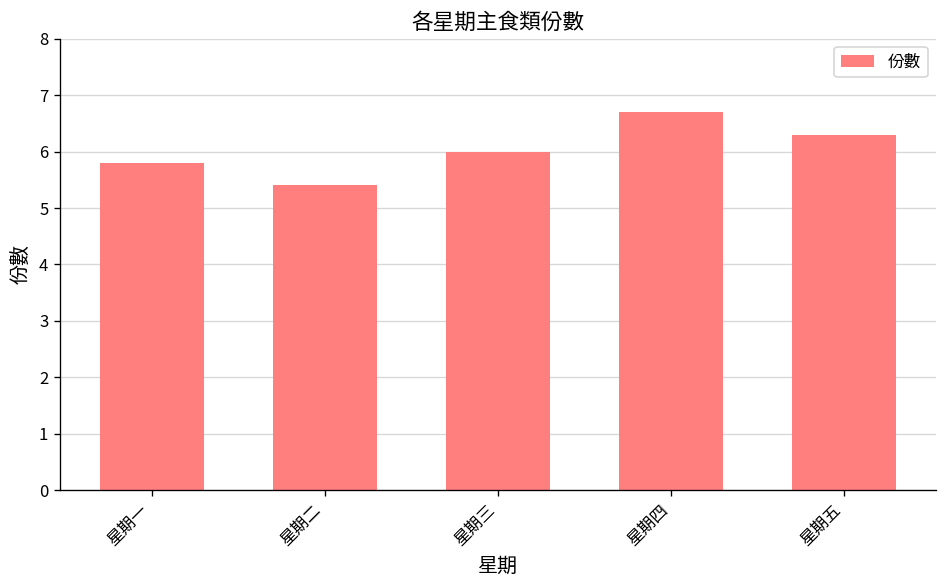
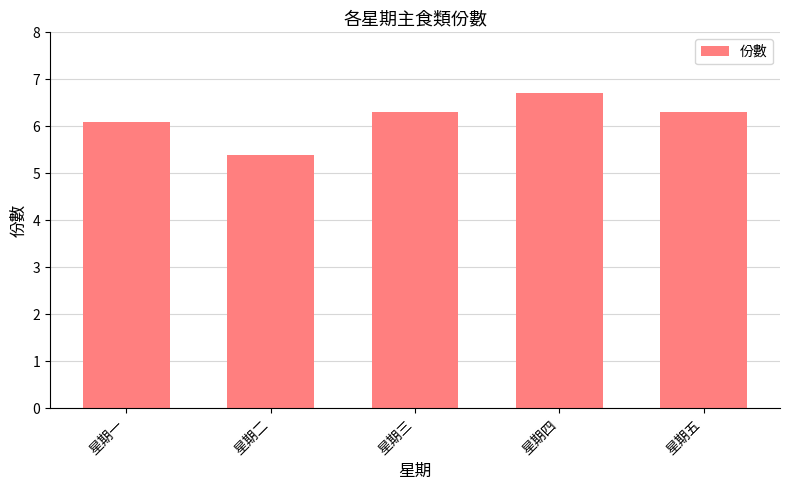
  {
-   "星期一": 5.8,
+   "星期一": 6.1,
    "星期二": 5.4,
-   "星期三": 6.0,
+   "星期三": 6.3,
    "星期四": 6.7,
    "星期五": 6.3
  }
